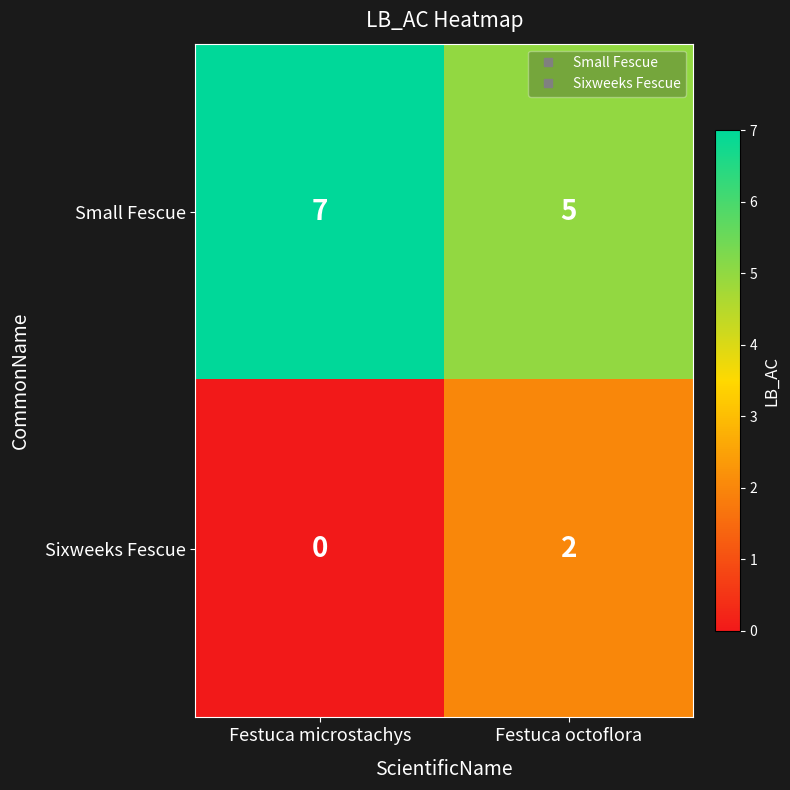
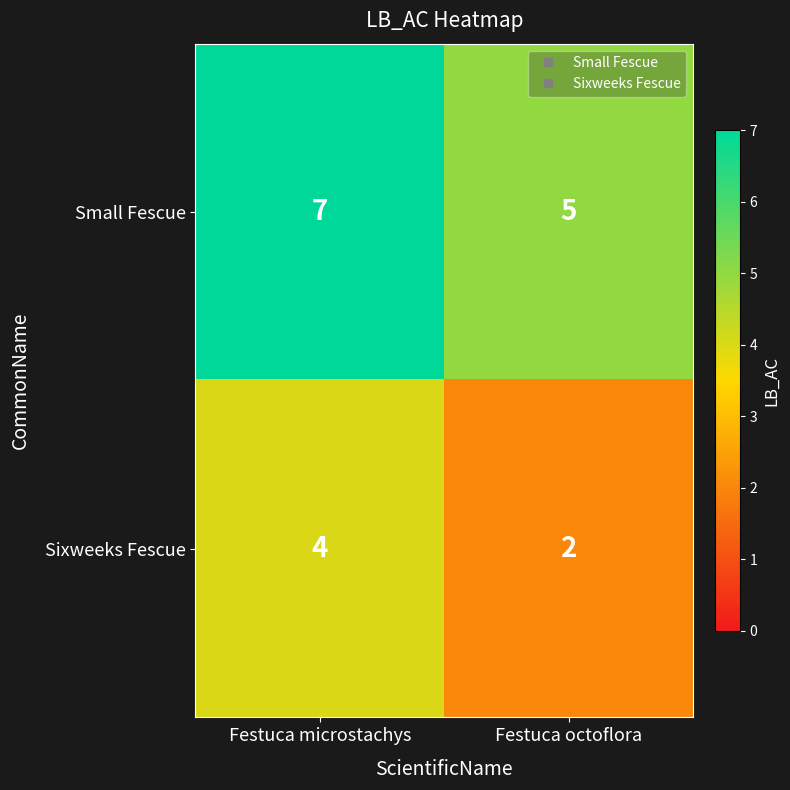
  {
    "Small Fescue": {
      "Festuca microstachys": 7,
      "Festuca octoflora": 5
    },
    "Sixweeks Fescue": {
-     "Festuca microstachys": 0,
+     "Festuca microstachys": 4,
      "Festuca octoflora": 2
    }
  }
